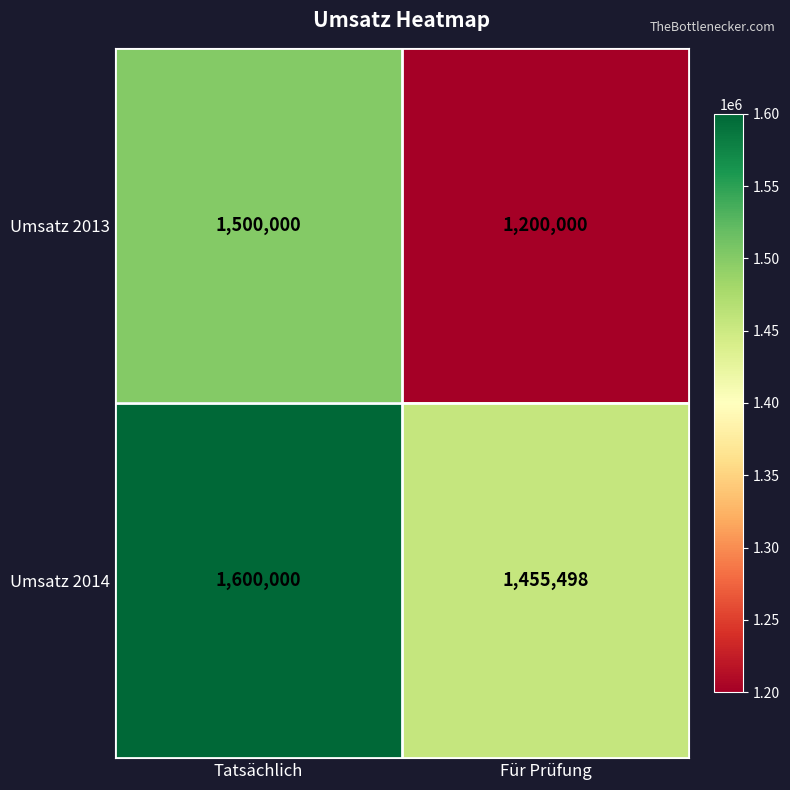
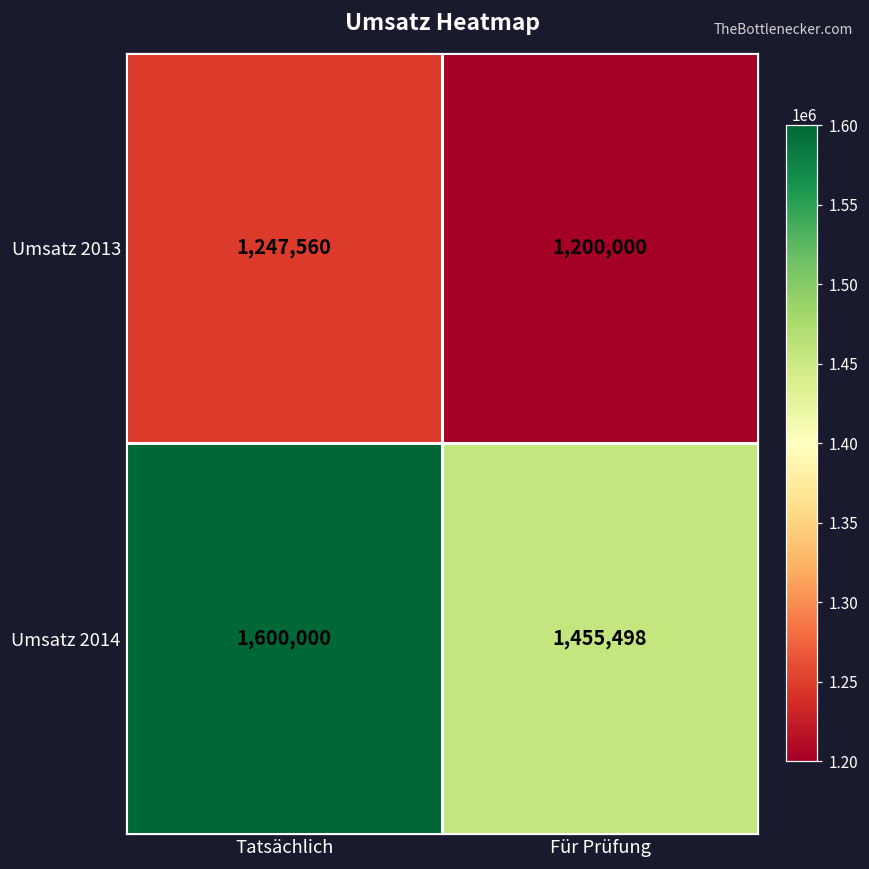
  {
    "Umsatz 2013": {
-     "Tatsächlich": "1,500,000",
+     "Tatsächlich": "1,247,560",
      "Für Prüfung": "1,200,000"
    },
    "Umsatz 2014": {
      "Tatsächlich": "1,600,000",
      "Für Prüfung": "1,455,498"
    }
  }
